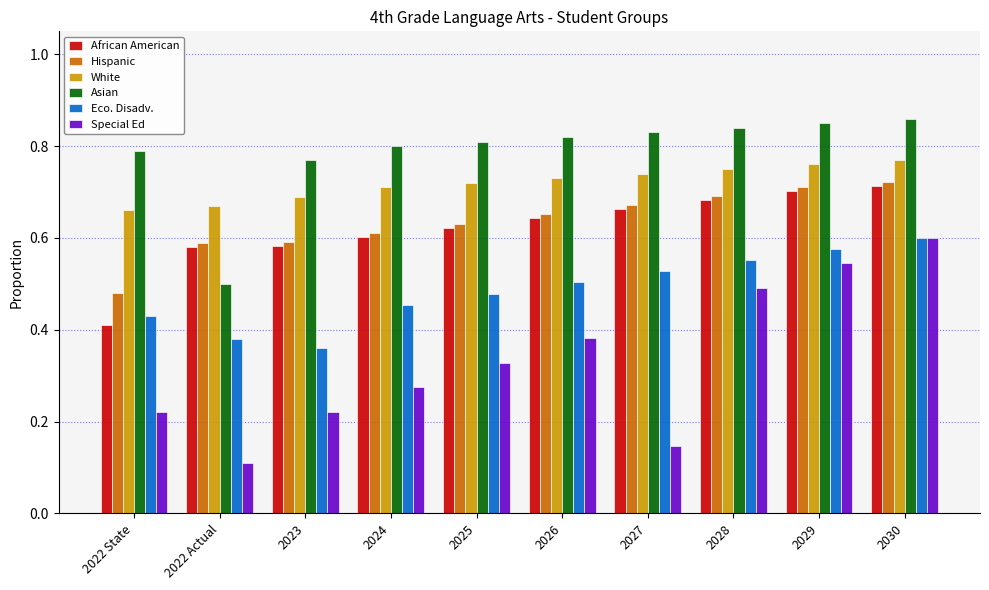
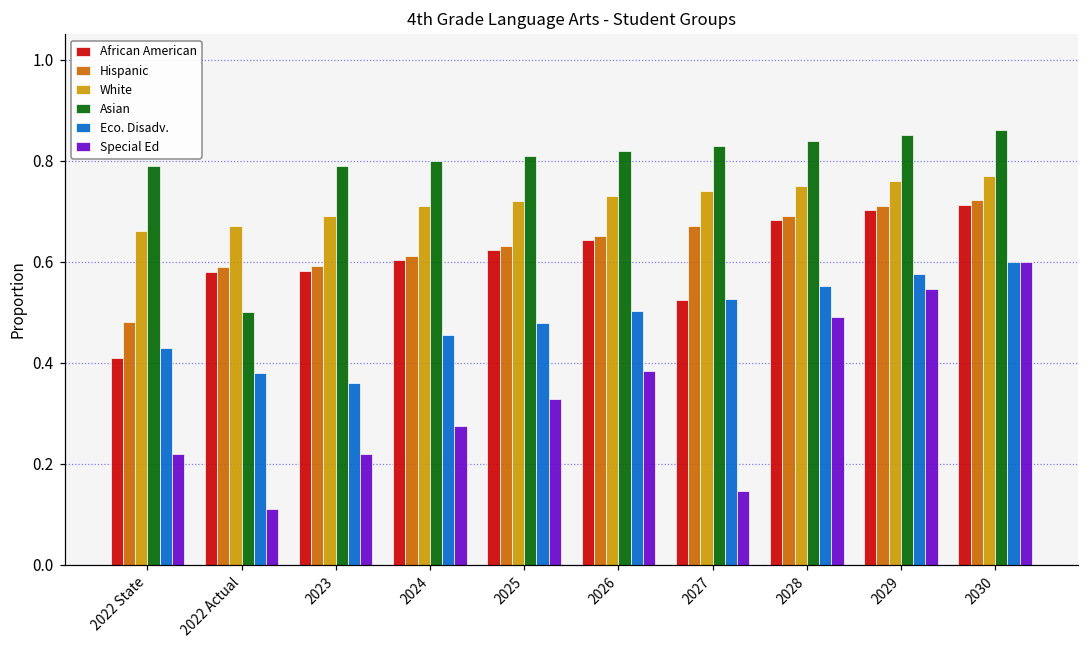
  {
    "African American": {
      "2022 State": 0.41,
      "2022 Actual": 0.58,
      "2023": 0.58,
      "2024": 0.60,
      "2025": 0.62,
      "2026": 0.64,
-     "2027": 0.66,
+     "2027": 0.52,
      "2028": 0.68,
      "2029": 0.70,
      "2030": 0.71
    },
    "Asian": {
      "2022 State": 0.79,
      "2022 Actual": 0.50,
-     "2023": 0.77,
+     "2023": 0.79,
      "2024": 0.80,
      "2025": 0.81,
      "2026": 0.82,
      "2027": 0.83,
      "2028": 0.84,
      "2029": 0.85,
      "2030": 0.86
    },
    "Eco. Disadv.": {
      "2022 State": 0.43,
      "2022 Actual": 0.38,
      "2023": 0.36,
      "2024": 0.45,
      "2025": 0.48,
      "2026": 0.50,
      "2027": 0.53,
      "2028": 0.55,
      "2029": 0.58,
      "2030": 0.60
    },
    "Special Ed": {
      "2022 State": 0.22,
      "2022 Actual": 0.11,
      "2023": 0.22,
      "2024": 0.27,
      "2025": 0.33,
      "2026": 0.38,
      "2027": 0.15,
      "2028": 0.49,
      "2029": 0.55,
      "2030": 0.60
    }
  }
